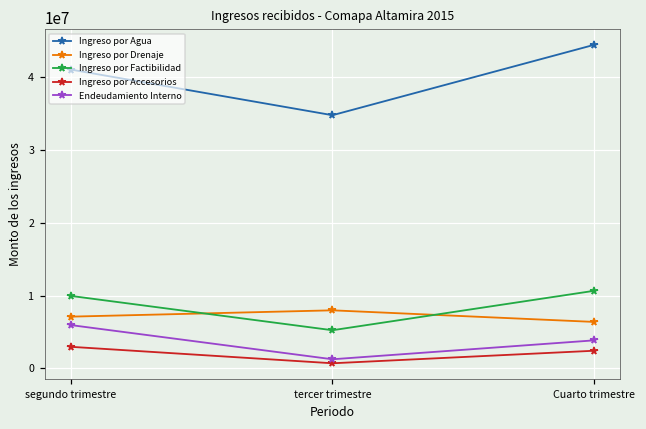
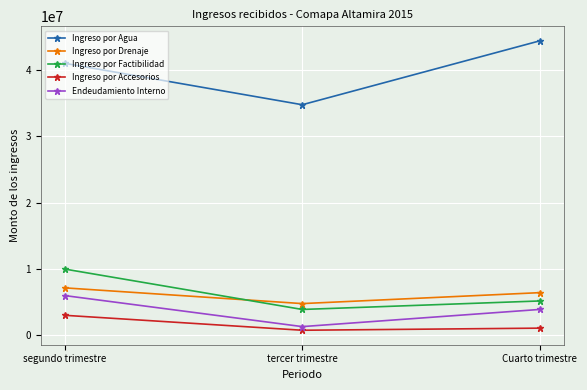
  {
    "Ingreso por Agua": {
      "tercer trimestre": 35000000,
      "Cuarto trimestre": 44000000
    },
    "Ingreso por Drenaje": {
      "segundo trimestre": 7000000,
-     "tercer trimestre": 8000000,
+     "tercer trimestre": 5000000,
      "Cuarto trimestre": 6000000
    },
    "Ingreso por Factibilidad": {
      "segundo trimestre": 10000000,
-     "tercer trimestre": 5000000,
-     "Cuarto trimestre": 11000000
+     "tercer trimestre": 4000000,
+     "Cuarto trimestre": 5000000
    },
    "Ingreso por Accesorios": {
      "segundo trimestre": 3000000,
      "tercer trimestre": 1000000,
-     "Cuarto trimestre": 2000000
+     "Cuarto trimestre": 1000000
    },
    "Endeudamiento Interno": {
      "segundo trimestre": 6000000,
      "tercer trimestre": 1000000,
      "Cuarto trimestre": 4000000
    }
  }
